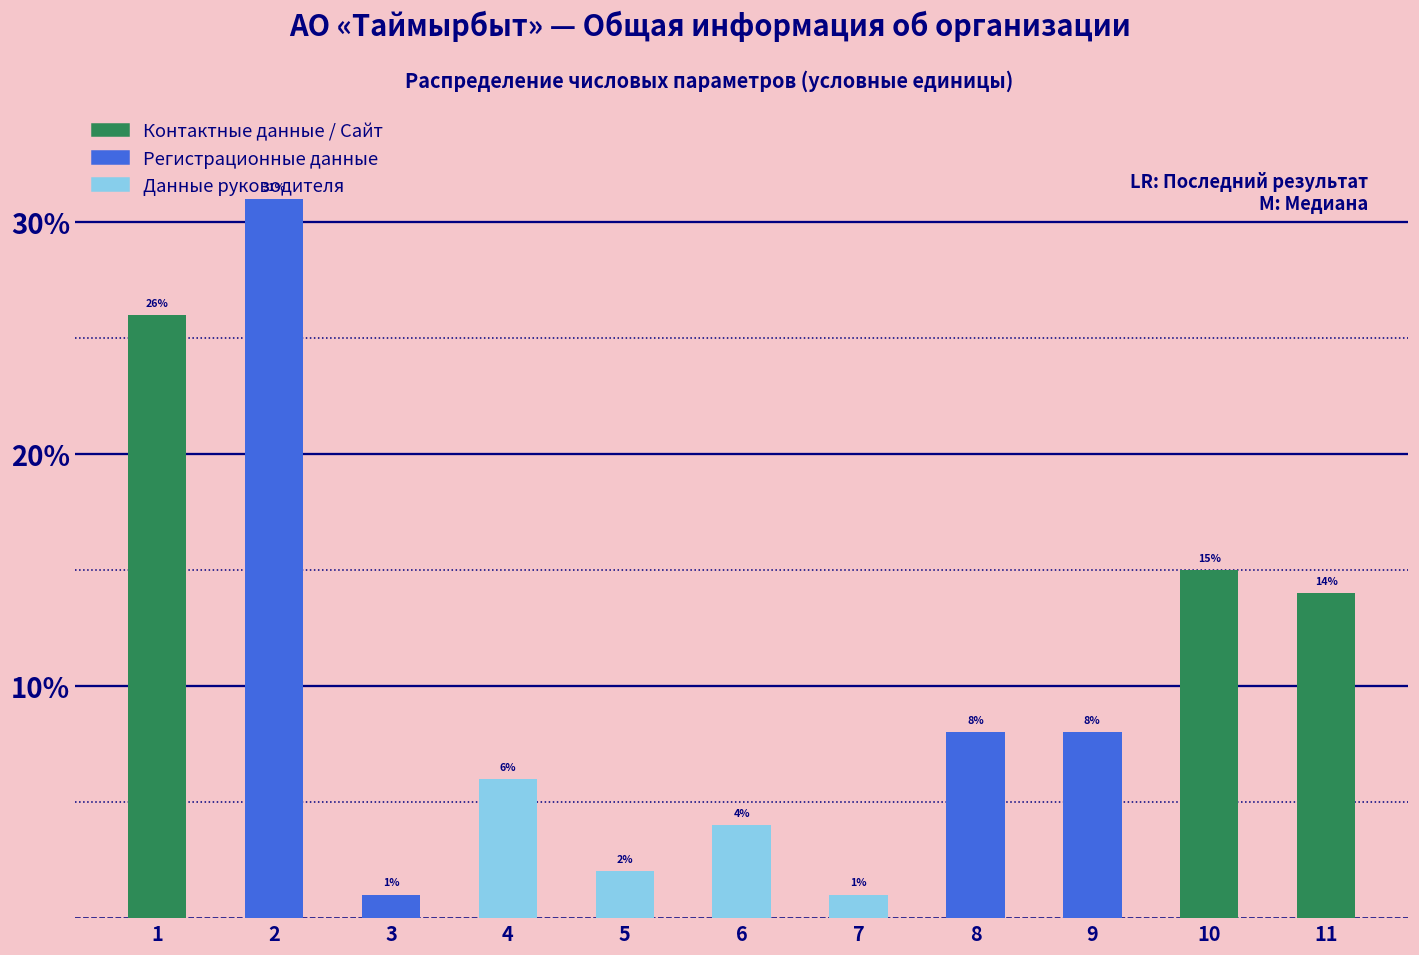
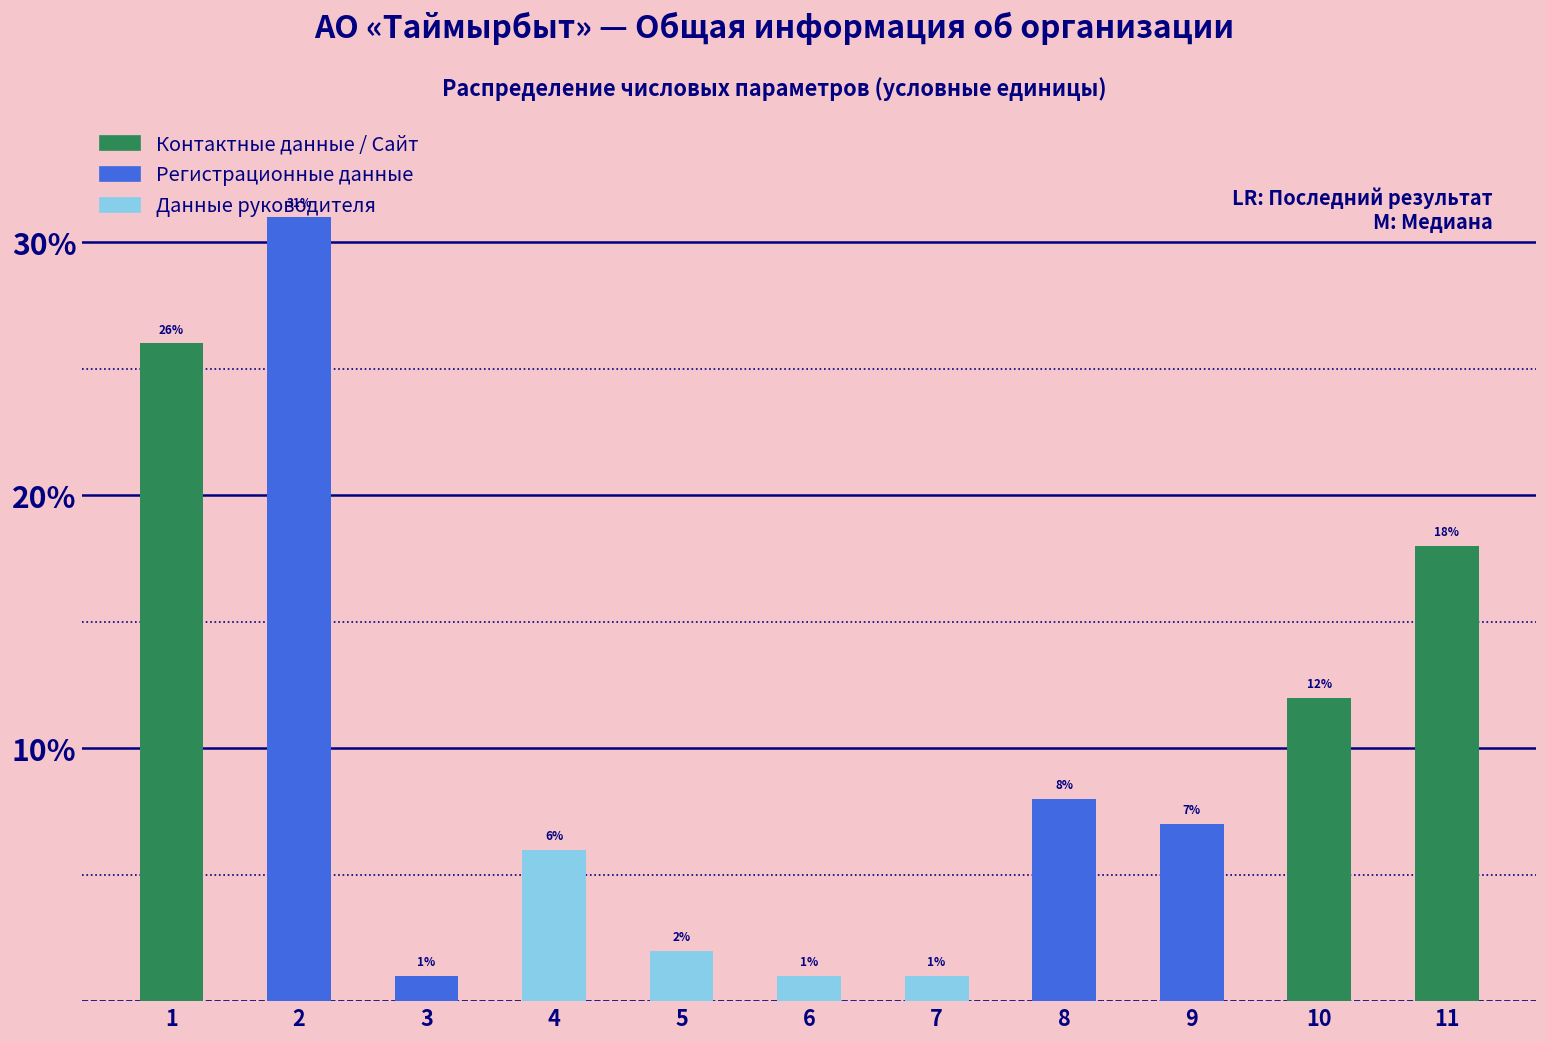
  {
    "1": "26%",
    "2": "31%",
    "3": "1%",
    "4": "6%",
    "5": "2%",
-   "6": "4%",
+   "6": "1%",
    "7": "1%",
    "8": "8%",
-   "9": "8%",
-   "10": "15%",
-   "11": "14%"
+   "9": "7%",
+   "10": "12%",
+   "11": "18%"
  }
